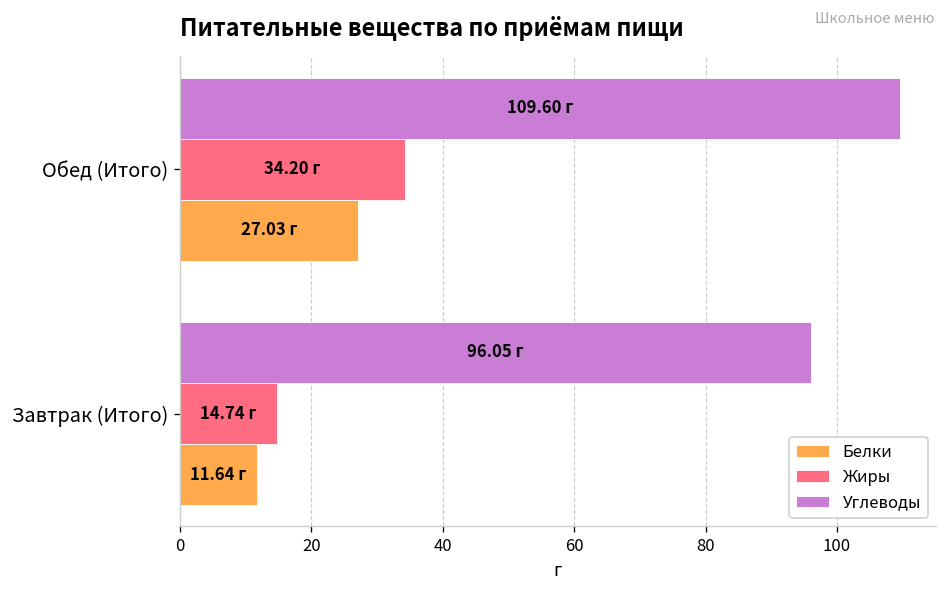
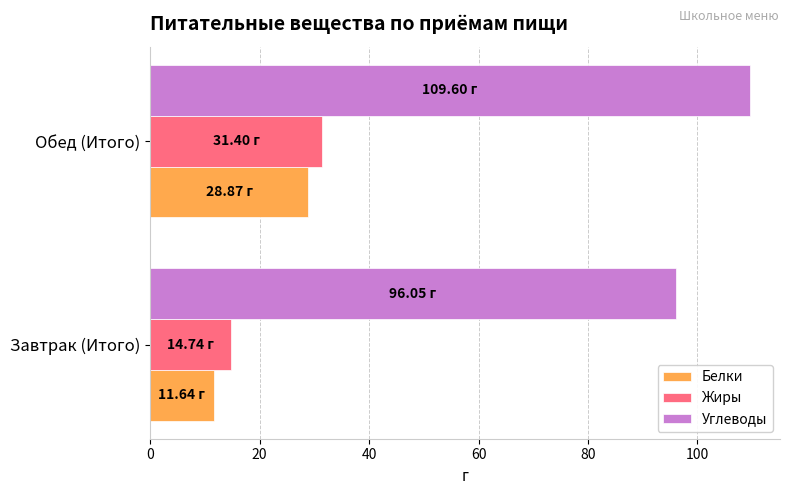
  {
    "Белки": {
-     "Обед (Итого)": 27.03,
+     "Обед (Итого)": 28.87,
      "Завтрак (Итого)": 11.64
    },
    "Жиры": {
-     "Обед (Итого)": 34.20,
+     "Обед (Итого)": 31.40,
      "Завтрак (Итого)": 14.74
    },
    "Углеводы": {
      "Обед (Итого)": 109.60,
      "Завтрак (Итого)": 96.05
    }
  }
